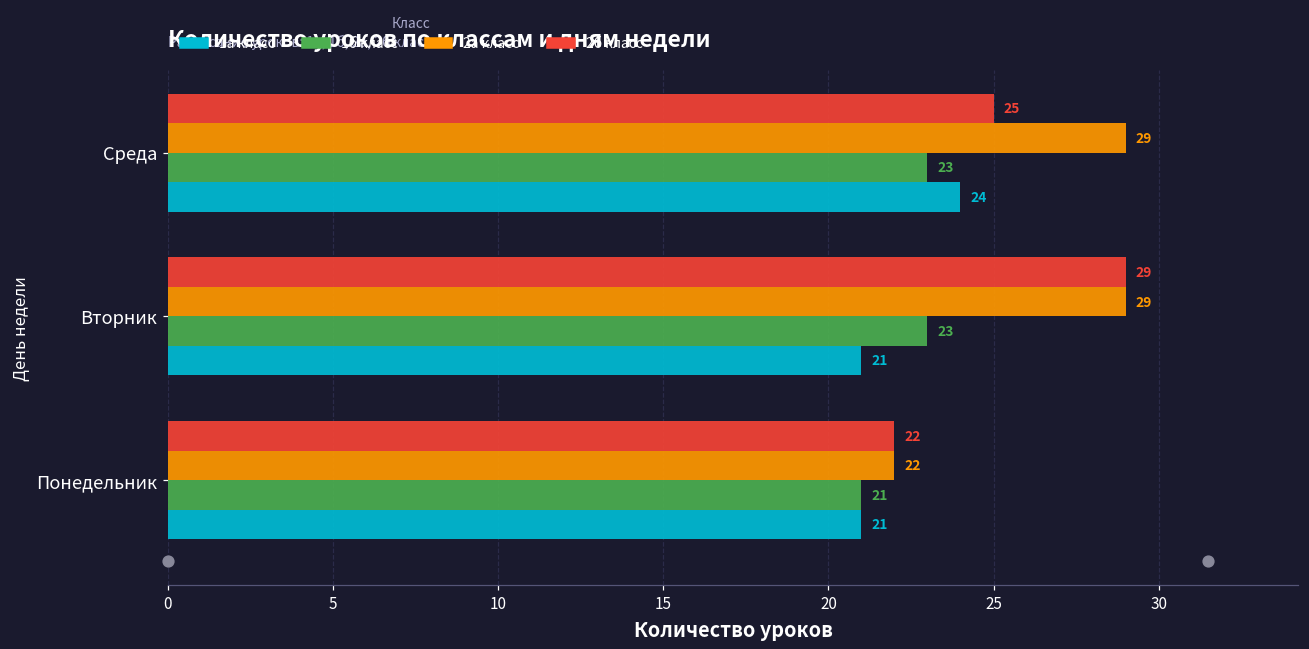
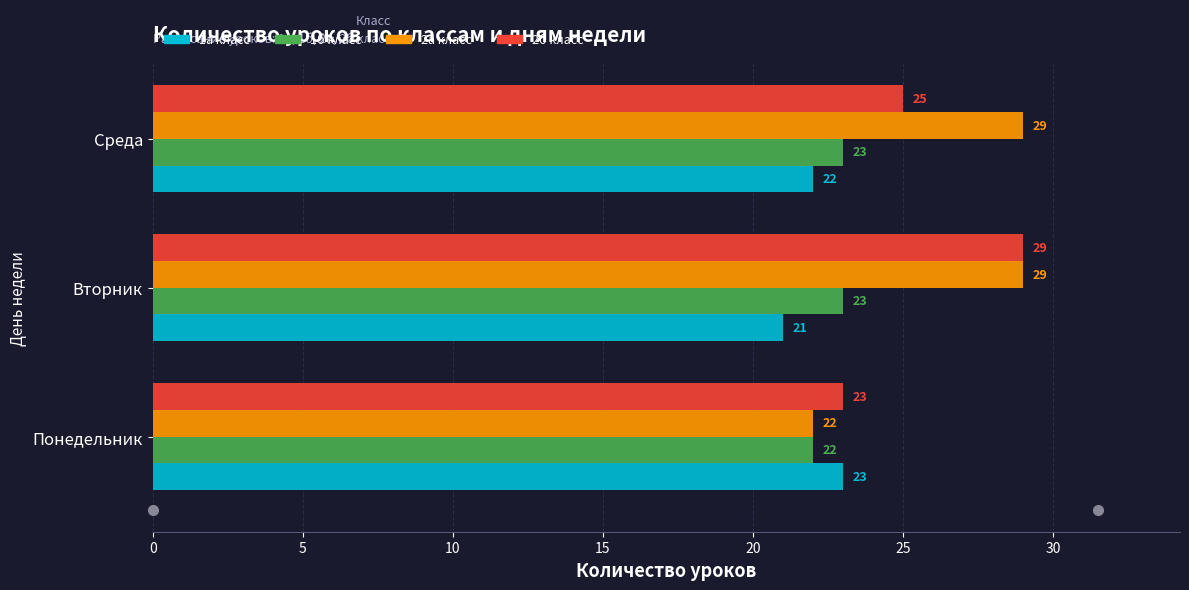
  {
    "1а класс": {
-     "Среда": 24,
+     "Среда": 22,
      "Вторник": 21,
-     "Понедельник": 21
+     "Понедельник": 23
    },
    "1б класс": {
      "Среда": 23,
      "Вторник": 23,
-     "Понедельник": 21
+     "Понедельник": 22
    },
    "2а класс": {
      "Среда": 29,
      "Вторник": 29,
      "Понедельник": 22
    },
    "2б класс": {
      "Среда": 25,
      "Вторник": 29,
-     "Понедельник": 22
+     "Понедельник": 23
    }
  }
